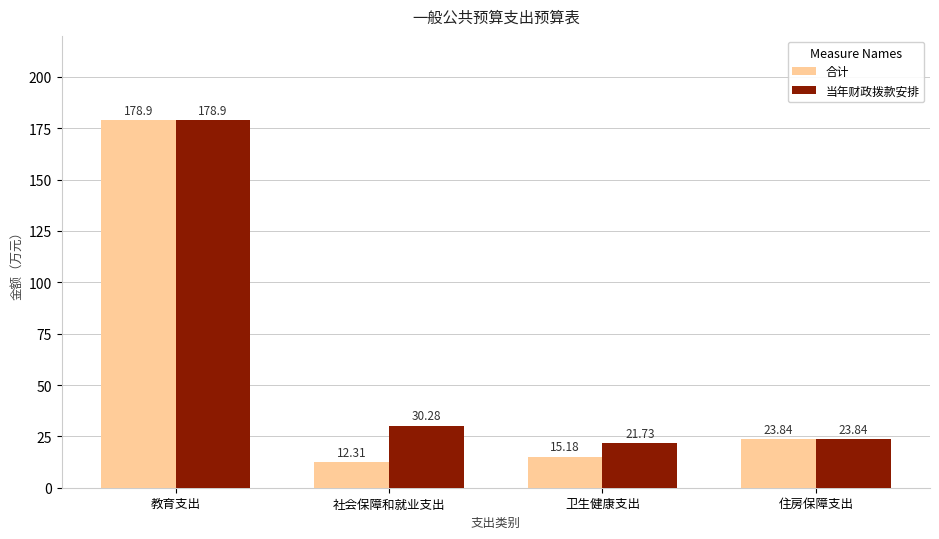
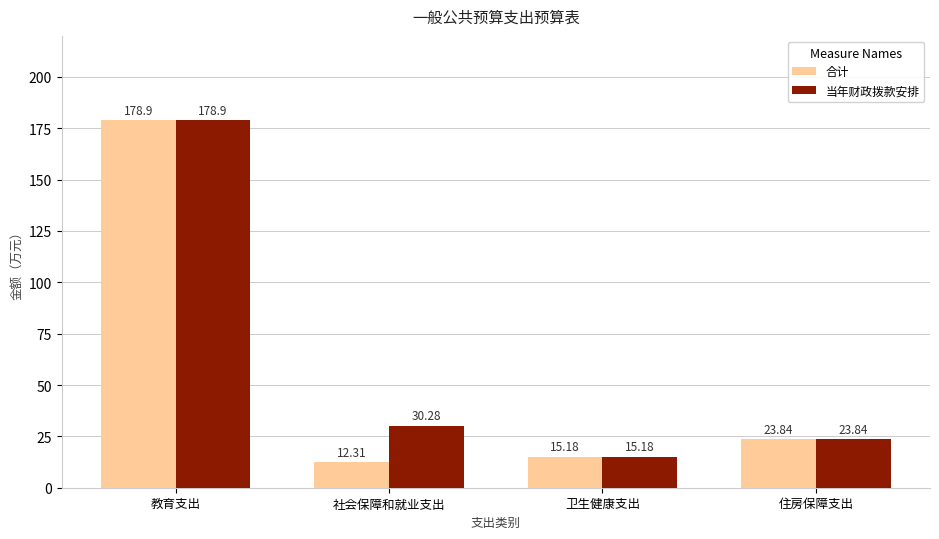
  {
    "合计": {
      "教育支出": 178.9,
      "社会保障和就业支出": 12.31,
      "卫生健康支出": 15.18,
      "住房保障支出": 23.84
    },
    "当年财政拨款安排": {
      "教育支出": 178.9,
      "社会保障和就业支出": 30.28,
-     "卫生健康支出": 21.73,
+     "卫生健康支出": 15.18,
      "住房保障支出": 23.84
    }
  }
